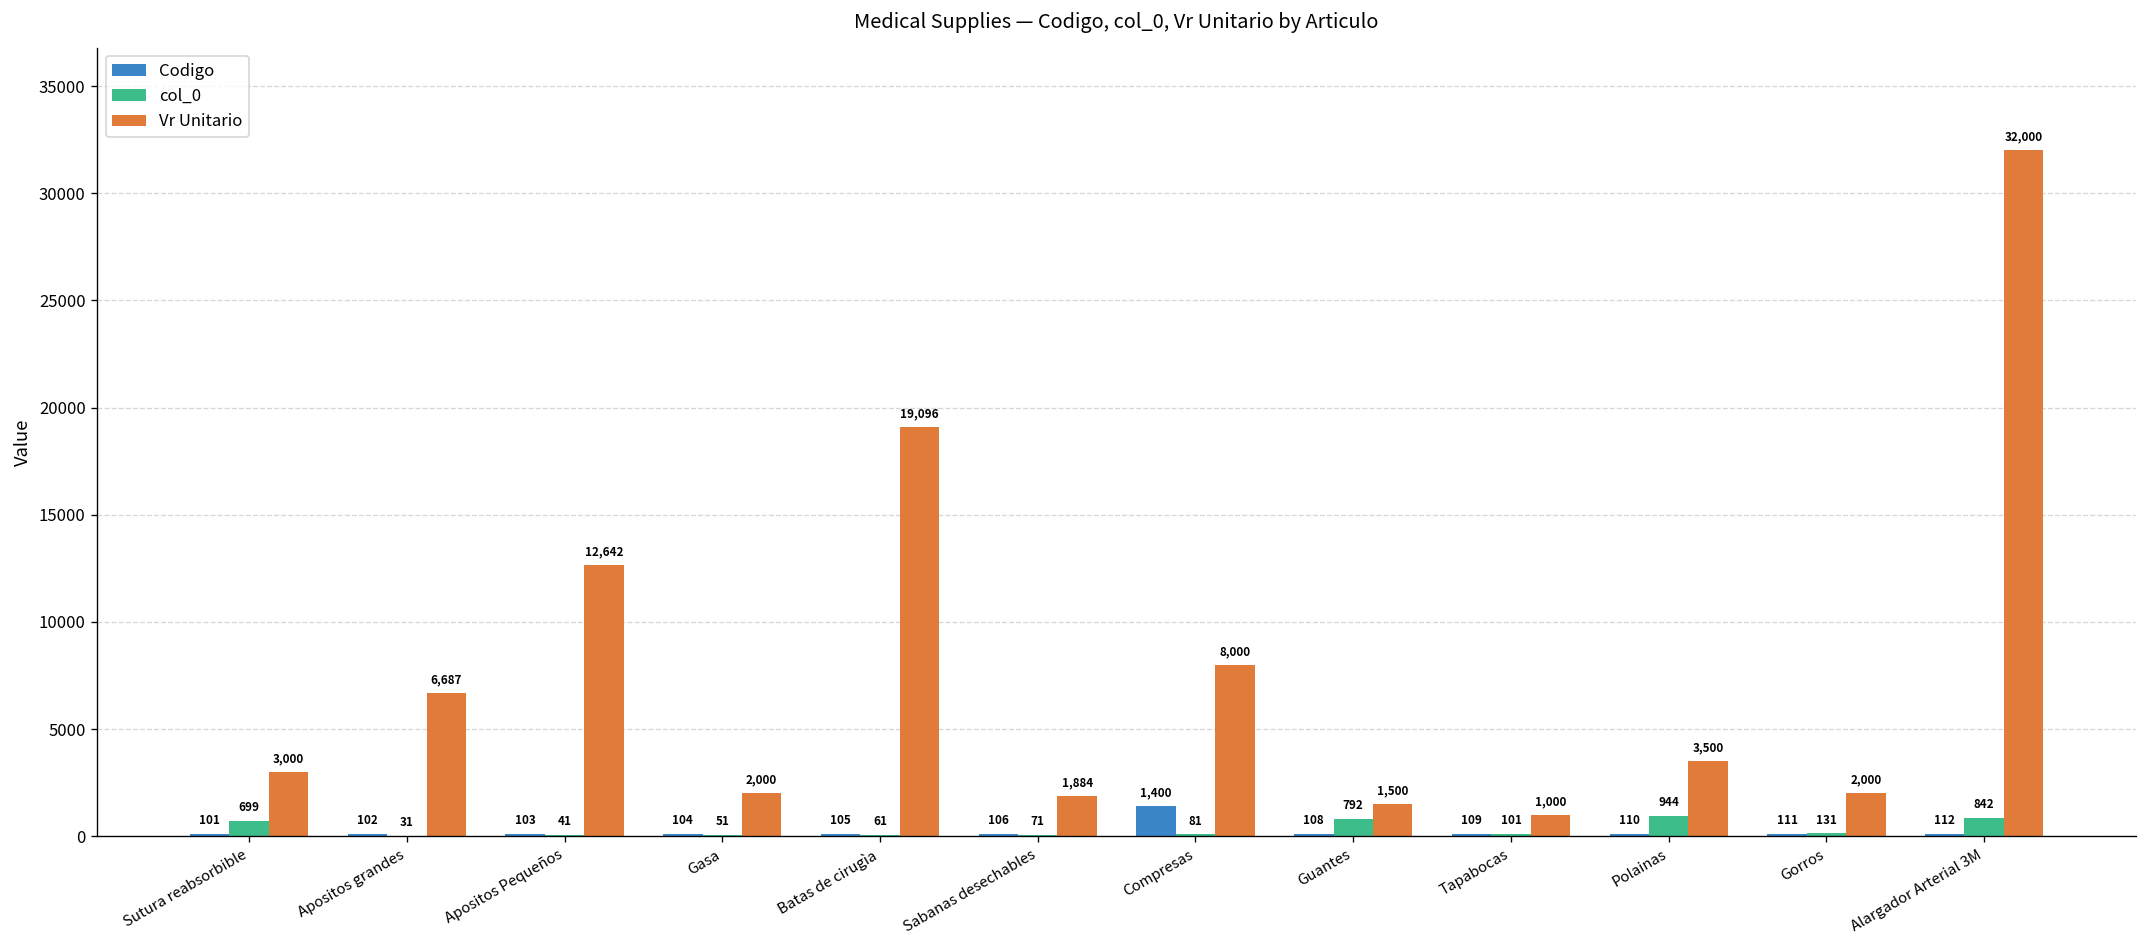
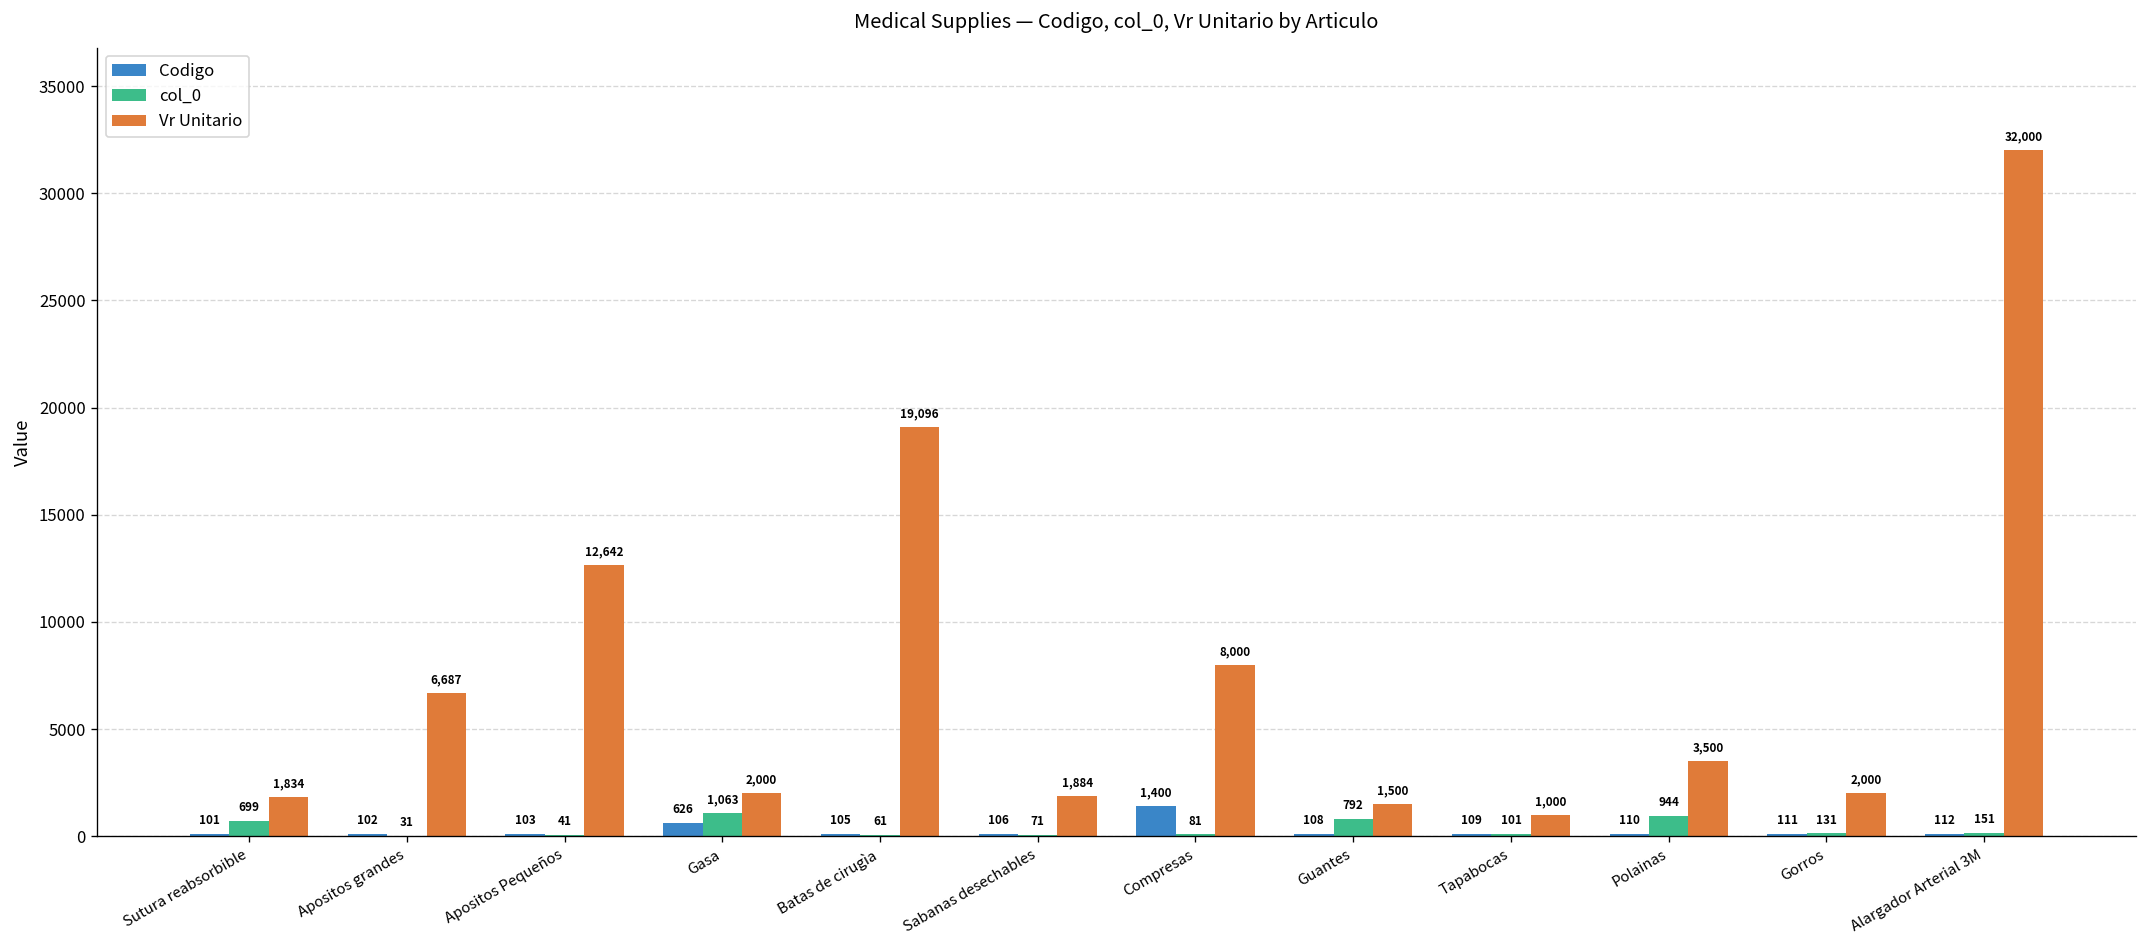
  {
    "Codigo": {
      "Sutura reabsorbible": "101",
      "Apositos grandes": "102",
      "Apositos Pequeños": "103",
-     "Gasa": "104",
+     "Gasa": "626",
      "Batas de cirugìa": "105",
      "Sabanas desechables": "106",
      "Compresas": "1,400",
      "Guantes": "108",
      "Tapabocas": "109",
      "Polainas": "110",
      "Gorros": "111",
      "Alargador Arterial 3M": "112"
    },
    "col_0": {
      "Sutura reabsorbible": "699",
      "Apositos grandes": "31",
      "Apositos Pequeños": "41",
-     "Gasa": "51",
+     "Gasa": "1,063",
      "Batas de cirugìa": "61",
      "Sabanas desechables": "71",
      "Compresas": "81",
      "Guantes": "792",
      "Tapabocas": "101",
      "Polainas": "944",
      "Gorros": "131",
-     "Alargador Arterial 3M": "842"
+     "Alargador Arterial 3M": "151"
    },
    "Vr Unitario": {
-     "Sutura reabsorbible": "3,000",
+     "Sutura reabsorbible": "1,834",
      "Apositos grandes": "6,687",
      "Apositos Pequeños": "12,642",
      "Gasa": "2,000",
      "Batas de cirugìa": "19,096",
      "Sabanas desechables": "1,884",
      "Compresas": "8,000",
      "Guantes": "1,500",
      "Tapabocas": "1,000",
      "Polainas": "3,500",
      "Gorros": "2,000",
      "Alargador Arterial 3M": "32,000"
    }
  }
